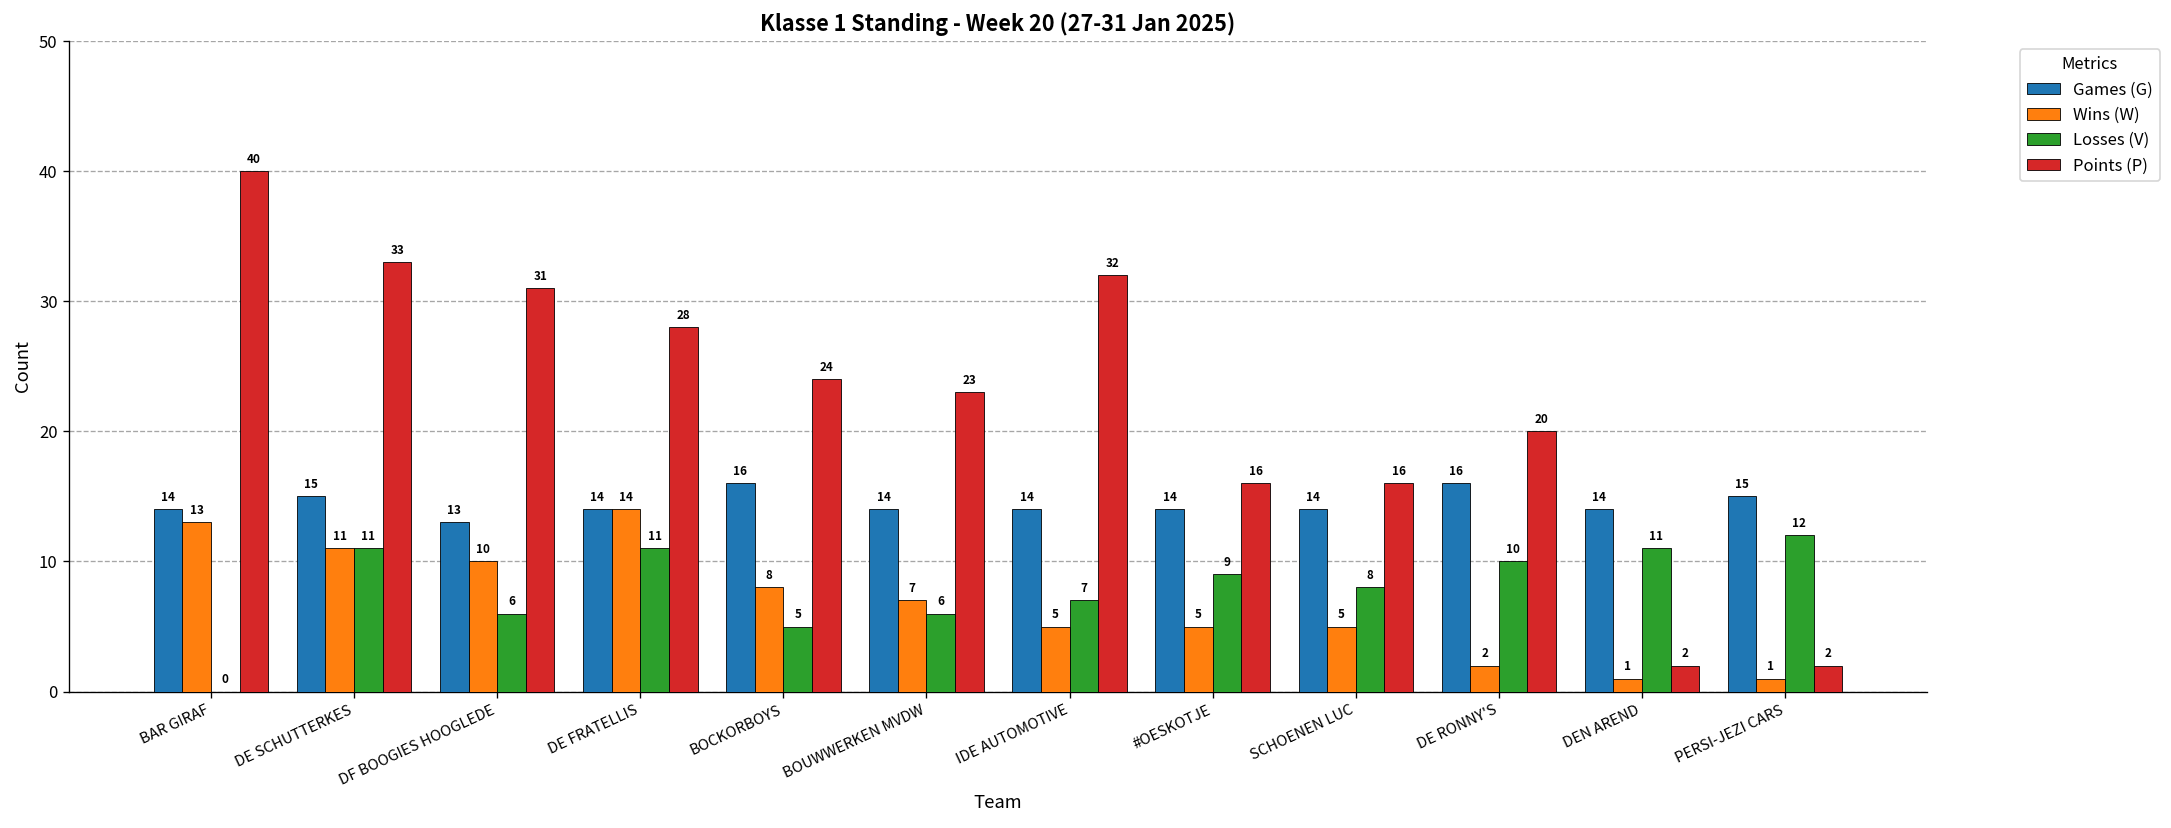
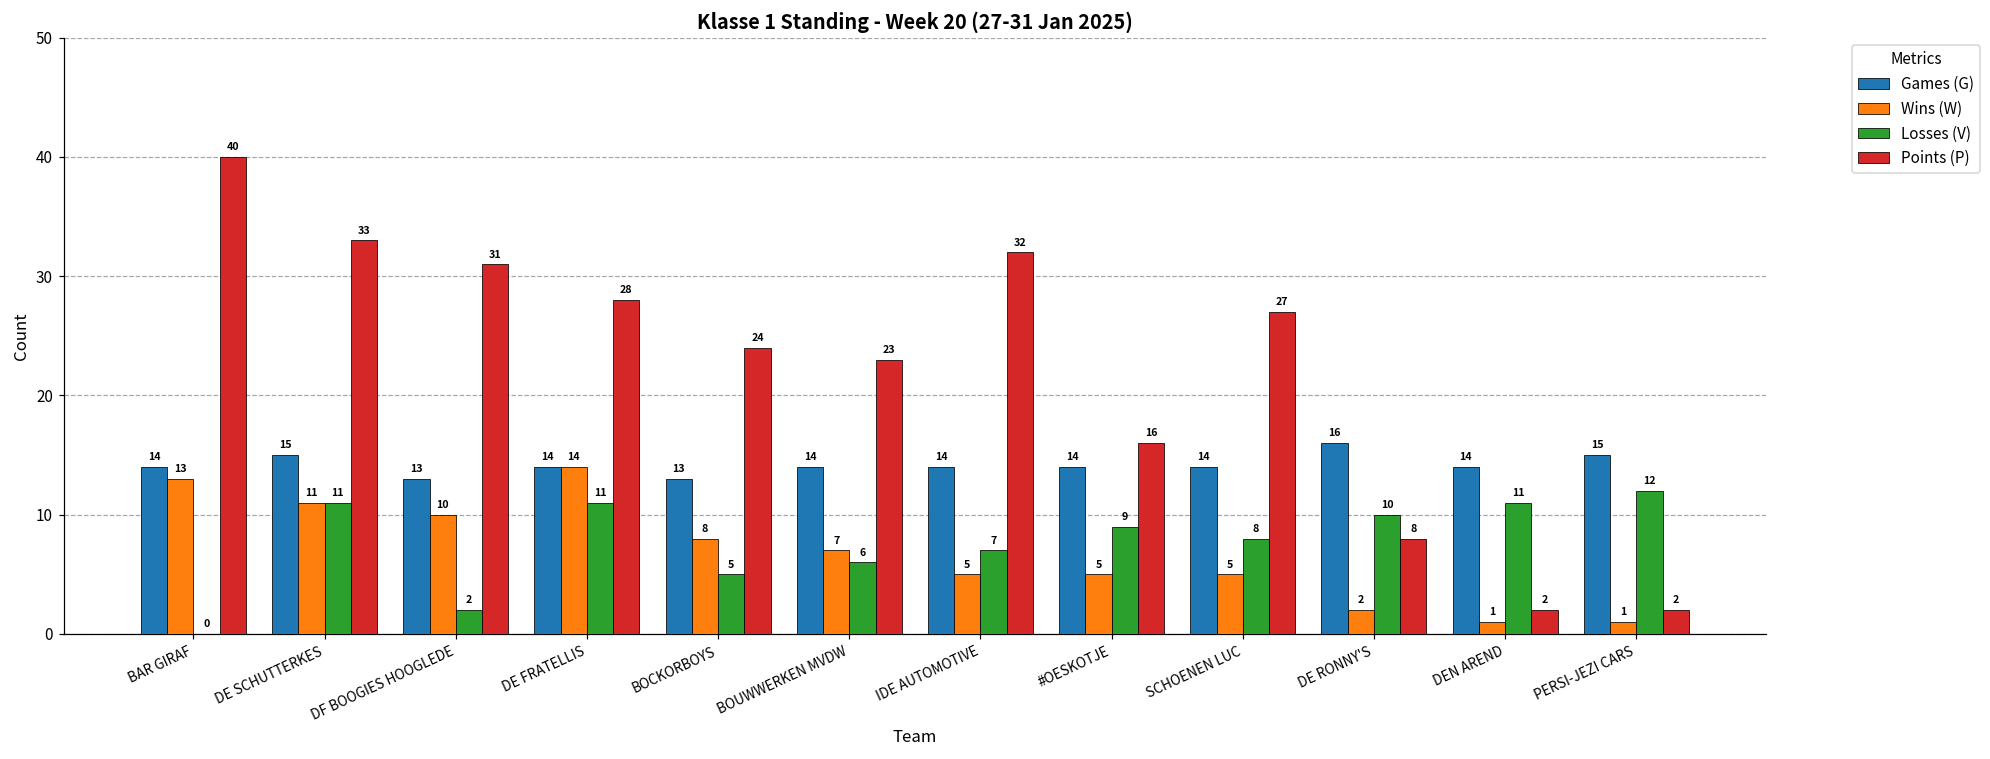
  {
    "Games (G)": {
      "BAR GIRAF": 14,
      "DE SCHUTTERKES": 15,
      "DF BOOGIES HOOGLEDE": 13,
      "DE FRATELLIS": 14,
-     "BOCKORBOYS": 16,
+     "BOCKORBOYS": 13,
      "BOUWWERKEN MVDW": 14,
      "IDE AUTOMOTIVE": 14,
      "#OESKOTJE": 14,
      "SCHOENEN LUC": 14,
      "DE RONNY'S": 16,
      "DEN AREND": 14,
      "PERSI-JEZI CARS": 15
    },
    "Wins (W)": {
      "BAR GIRAF": 13,
      "DE SCHUTTERKES": 11,
      "DF BOOGIES HOOGLEDE": 10,
      "DE FRATELLIS": 14,
      "BOCKORBOYS": 8,
      "BOUWWERKEN MVDW": 7,
      "IDE AUTOMOTIVE": 5,
      "#OESKOTJE": 5,
      "SCHOENEN LUC": 5,
      "DE RONNY'S": 2,
      "DEN AREND": 1,
      "PERSI-JEZI CARS": 1
    },
    "Losses (V)": {
      "BAR GIRAF": 0,
      "DE SCHUTTERKES": 11,
-     "DF BOOGIES HOOGLEDE": 6,
+     "DF BOOGIES HOOGLEDE": 2,
      "DE FRATELLIS": 11,
      "BOCKORBOYS": 5,
      "BOUWWERKEN MVDW": 6,
      "IDE AUTOMOTIVE": 7,
      "#OESKOTJE": 9,
      "SCHOENEN LUC": 8,
      "DE RONNY'S": 10,
      "DEN AREND": 11,
      "PERSI-JEZI CARS": 12
    },
    "Points (P)": {
      "BAR GIRAF": 40,
      "DE SCHUTTERKES": 33,
      "DF BOOGIES HOOGLEDE": 31,
      "DE FRATELLIS": 28,
      "BOCKORBOYS": 24,
      "BOUWWERKEN MVDW": 23,
      "IDE AUTOMOTIVE": 32,
      "#OESKOTJE": 16,
-     "SCHOENEN LUC": 16,
-     "DE RONNY'S": 20,
+     "SCHOENEN LUC": 27,
+     "DE RONNY'S": 8,
      "DEN AREND": 2,
      "PERSI-JEZI CARS": 2
    }
  }
